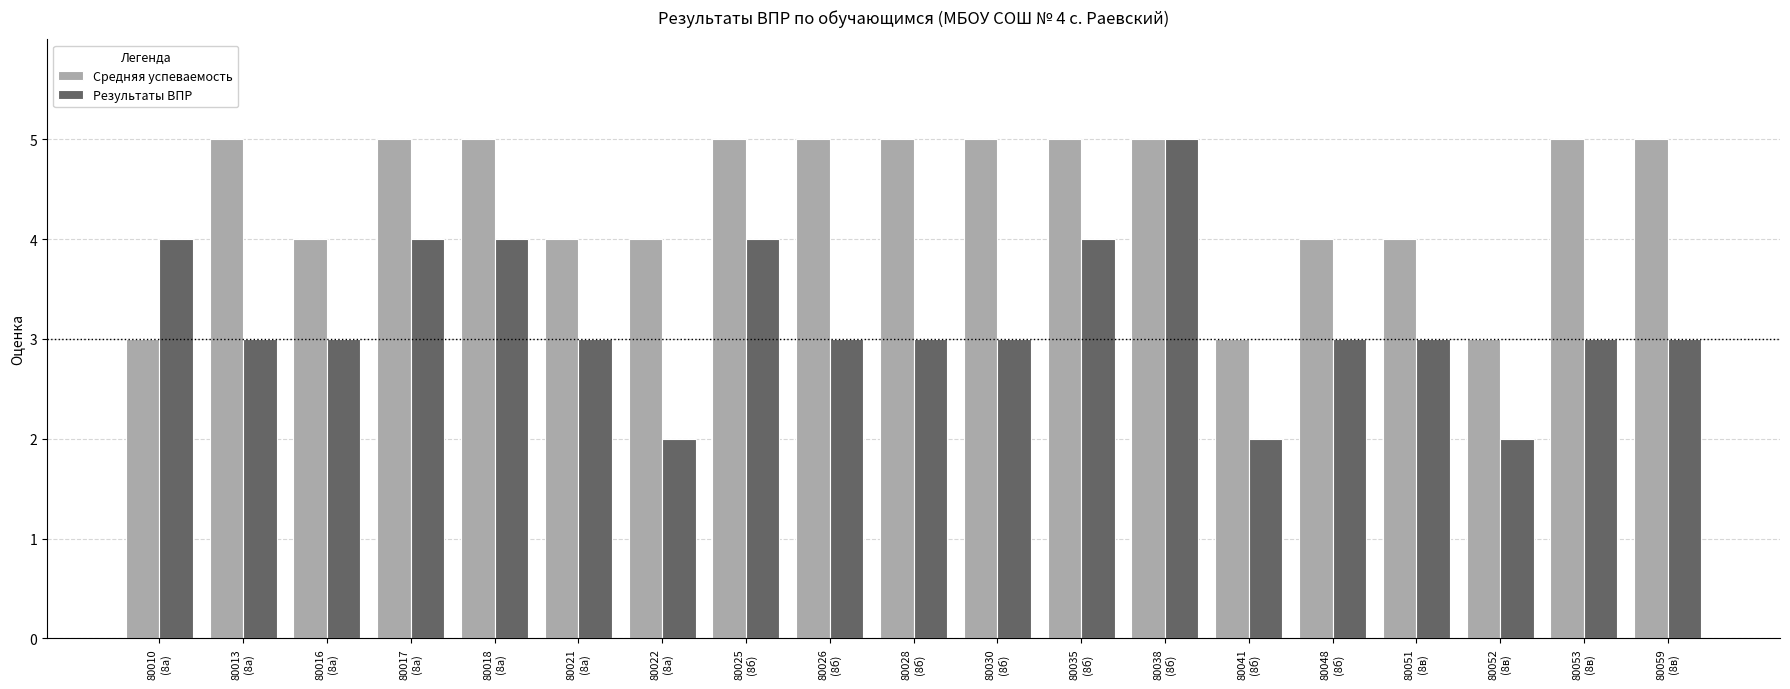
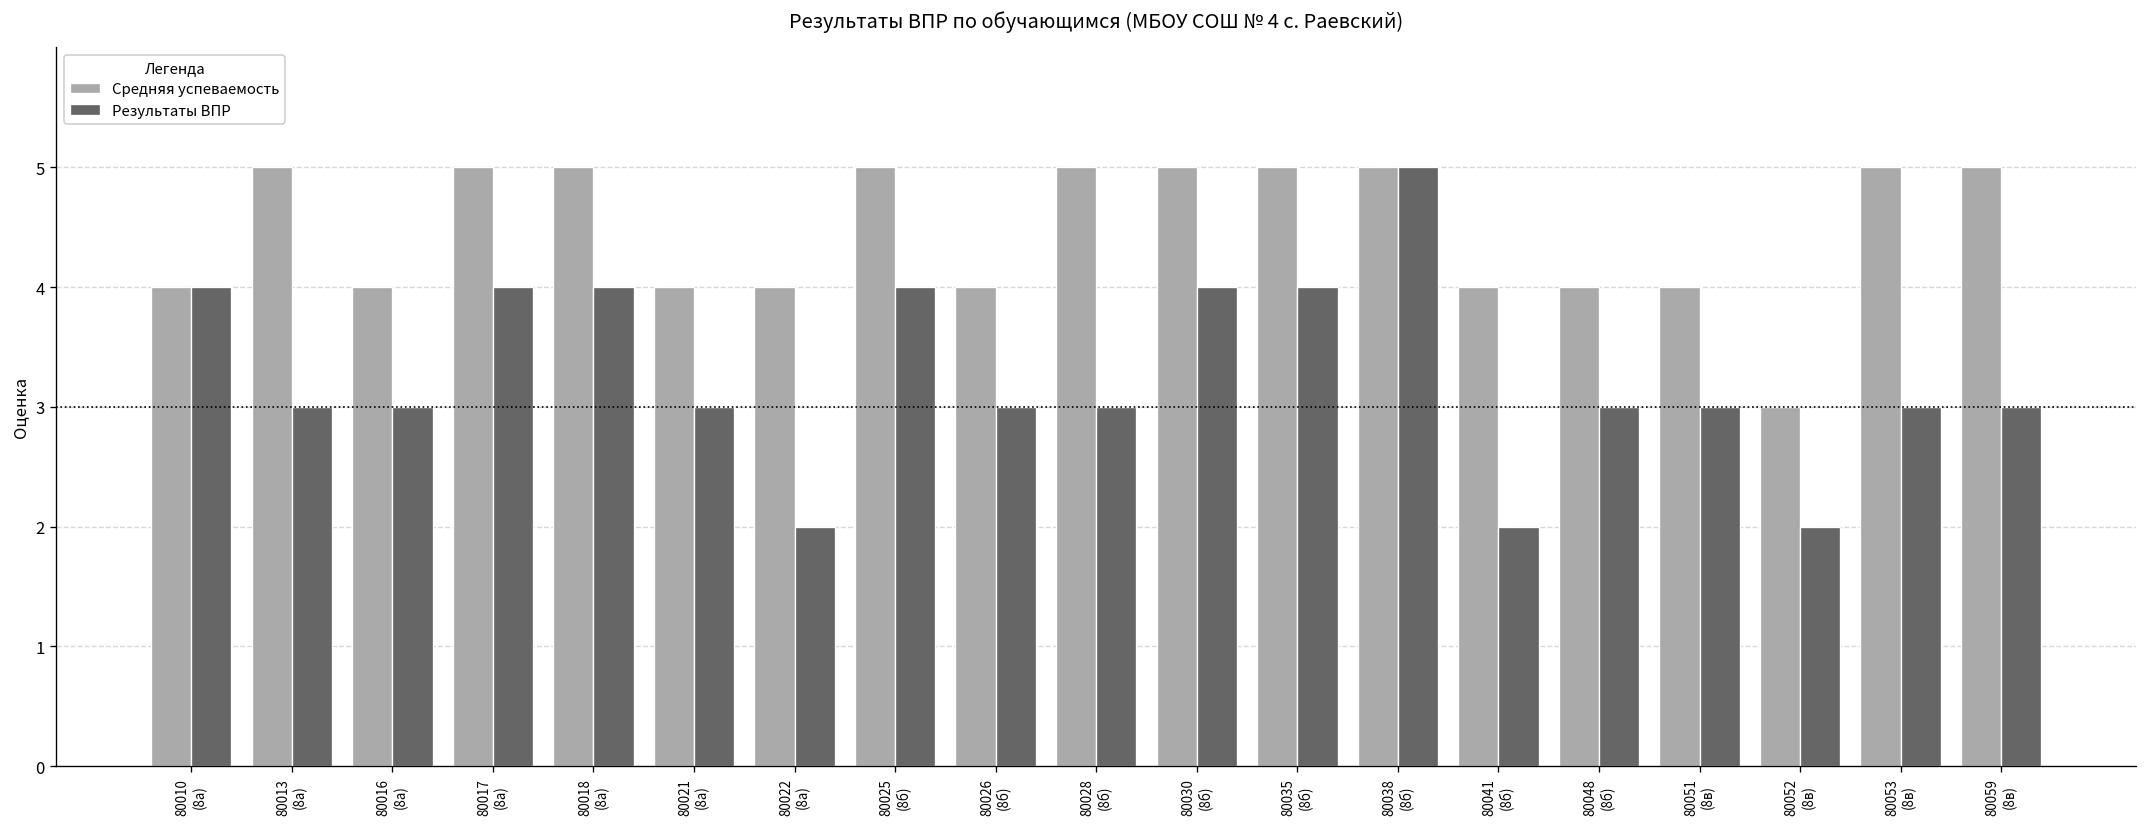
  {
    "Средняя успеваемость": {
-     "80010 (8а)": 3,
+     "80010 (8а)": 4,
      "80013 (8а)": 5,
      "80016 (8а)": 4,
      "80017 (8а)": 5,
      "80018 (8а)": 5,
      "80021 (8а)": 4,
      "80022 (8а)": 4,
      "80025 (8б)": 5,
-     "80026 (8б)": 5,
+     "80026 (8б)": 4,
      "80028 (8б)": 5,
      "80030 (8б)": 5,
      "80035 (8б)": 5,
      "80038 (8б)": 5,
-     "80041 (8б)": 3,
+     "80041 (8б)": 4,
      "80048 (8б)": 4,
      "80051 (8в)": 4,
      "80052 (8в)": 3,
      "80053 (8в)": 5,
      "80059 (8в)": 5
    },
    "Результаты ВПР": {
      "80010 (8а)": 4,
      "80013 (8а)": 3,
      "80016 (8а)": 3,
      "80017 (8а)": 4,
      "80018 (8а)": 4,
      "80021 (8а)": 3,
      "80022 (8а)": 2,
      "80025 (8б)": 4,
      "80026 (8б)": 3,
      "80028 (8б)": 3,
-     "80030 (8б)": 3,
+     "80030 (8б)": 4,
      "80035 (8б)": 4,
      "80038 (8б)": 5,
      "80041 (8б)": 2,
      "80048 (8б)": 3,
      "80051 (8в)": 3,
      "80052 (8в)": 2,
      "80053 (8в)": 3,
      "80059 (8в)": 3
    }
  }
